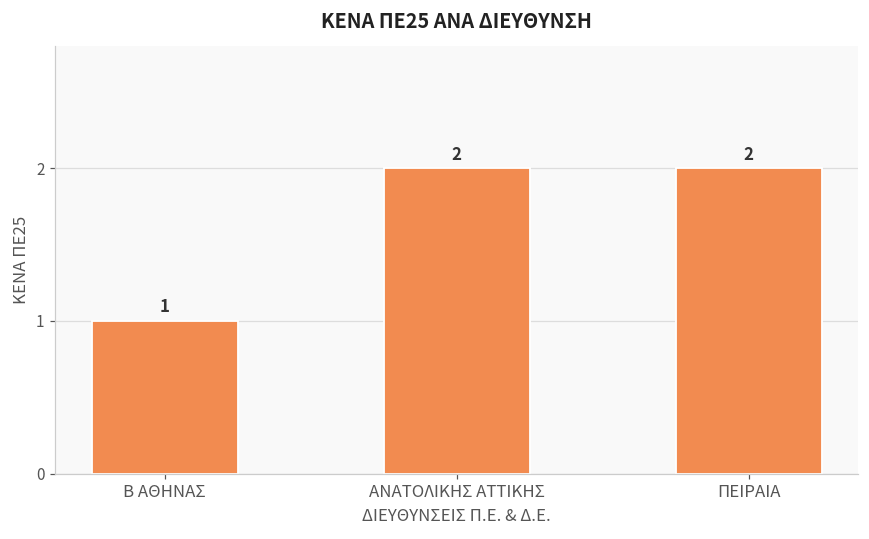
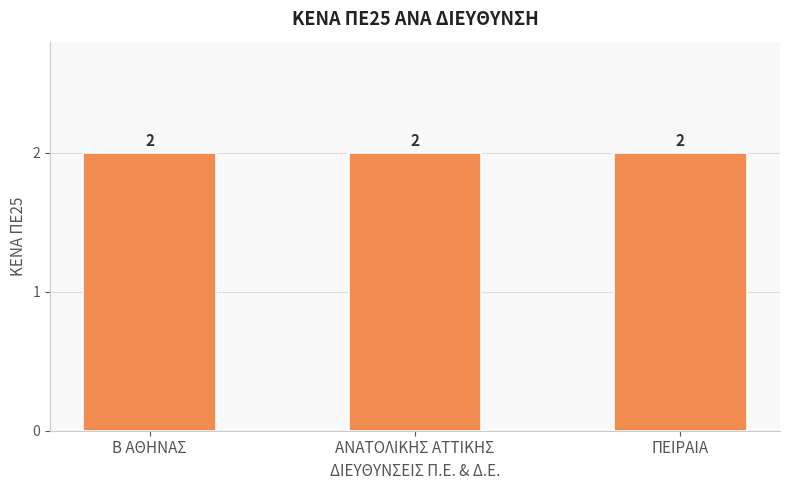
  {
-   "Β ΑΘΗΝΑΣ": 1,
+   "Β ΑΘΗΝΑΣ": 2,
    "ΑΝΑΤΟΛΙΚΗΣ ΑΤΤΙΚΗΣ": 2,
    "ΠΕΙΡΑΙΑ": 2
  }
